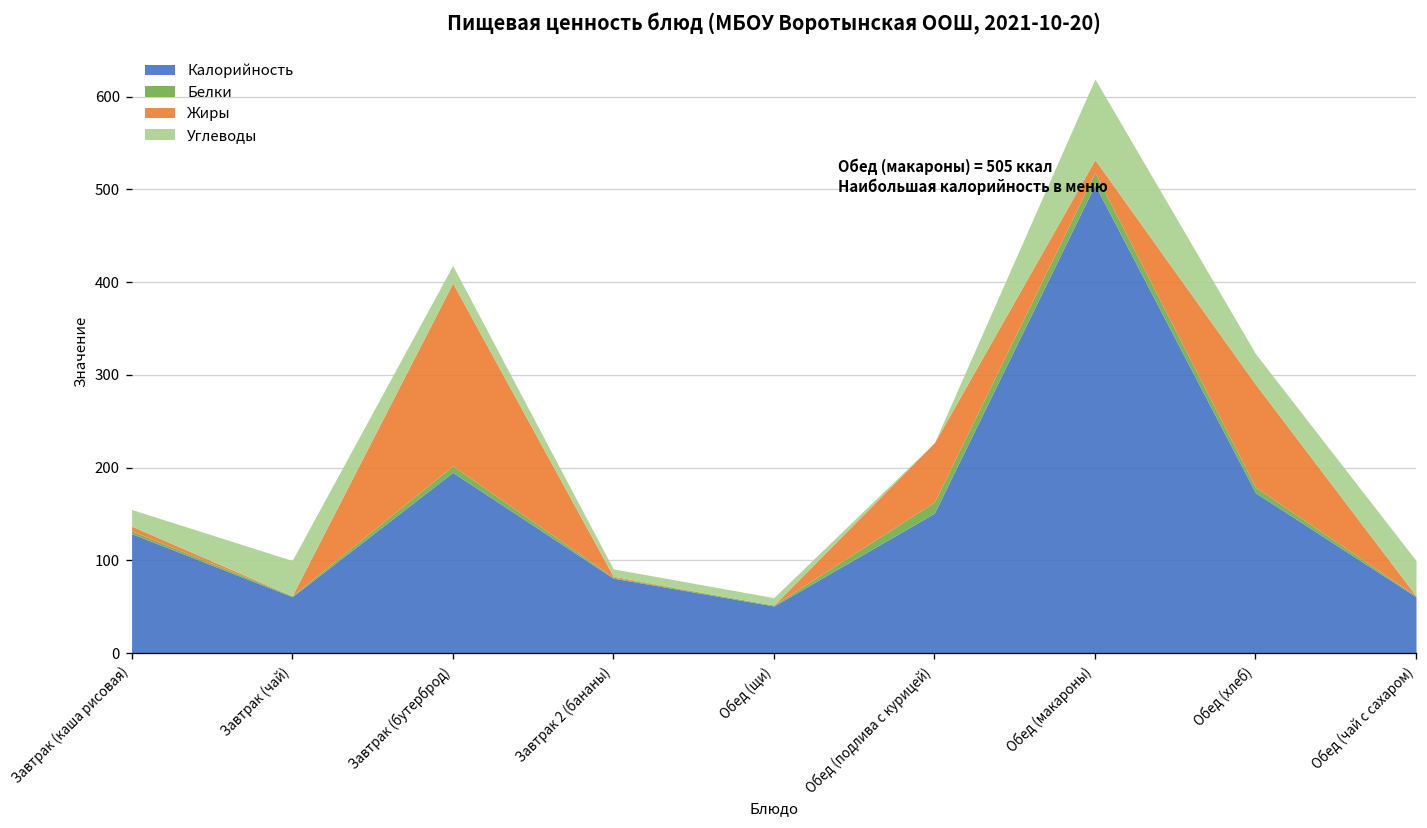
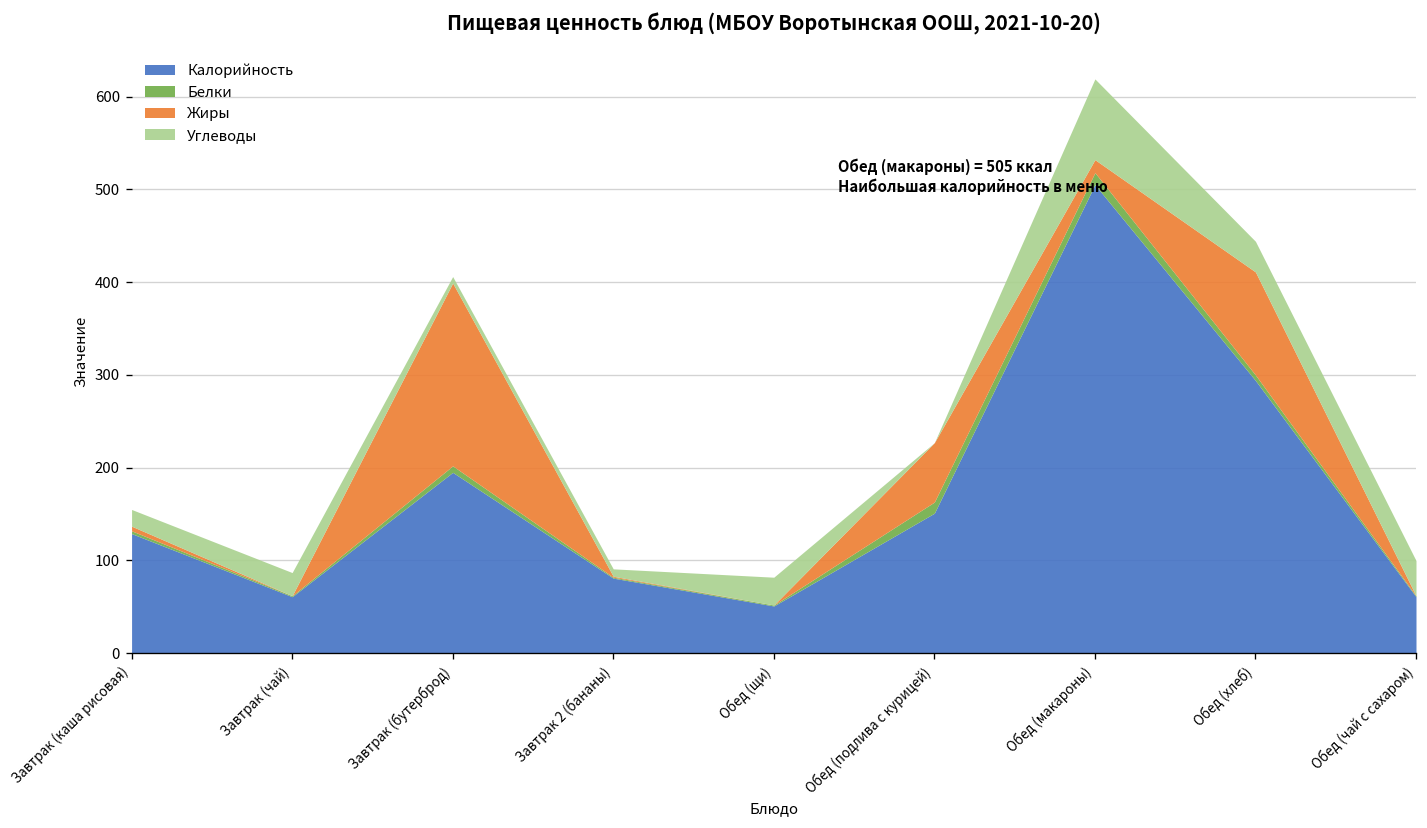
  {
    "Калорийность": {
      "Завтрак (бутерброд)": 200,
      "Обед (подлива с курицей)": 150,
-     "Обед (хлеб)": 170
+     "Обед (хлеб)": 290
    },
    "Белки": {
      "Завтрак (бутерброд)": 10,
      "Обед (подлива с курицей)": 10,
      "Обед (хлеб)": 10
    },
    "Жиры": {
      "Завтрак (каша рисовая)": 10,
      "Завтрак (бутерброд)": 200,
      "Обед (хлеб)": 110
    },
    "Углеводы": {
      "Завтрак (каша рисовая)": 20,
-     "Завтрак (чай)": 40,
-     "Завтрак (бутерброд)": 20,
+     "Завтрак (чай)": 30,
+     "Завтрак (бутерброд)": 10,
      "Завтрак 2 (бананы)": 10,
-     "Обед (щи)": 10,
+     "Обед (щи)": 30,
      "Обед (макароны)": 90,
      "Обед (хлеб)": 30,
      "Обед (чай с сахаром)": 40
    }
  }
